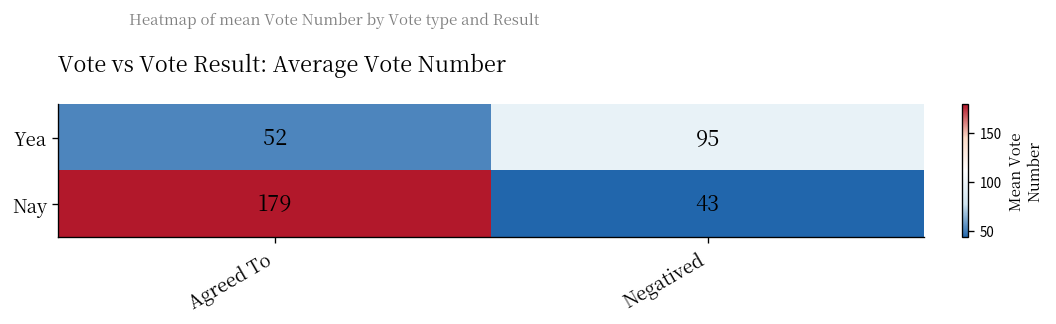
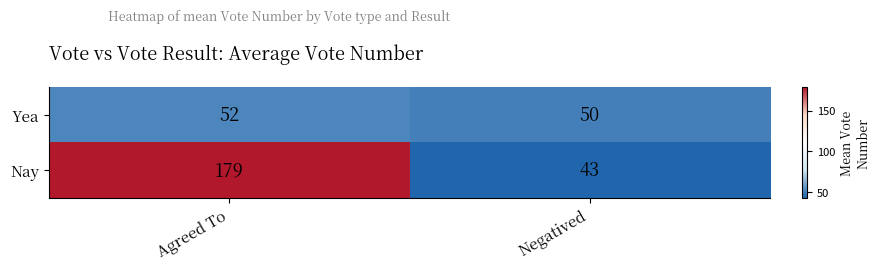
  {
    "Yea": {
      "Agreed To": 52,
-     "Negatived": 95
+     "Negatived": 50
    },
    "Nay": {
      "Agreed To": 179,
      "Negatived": 43
    }
  }
